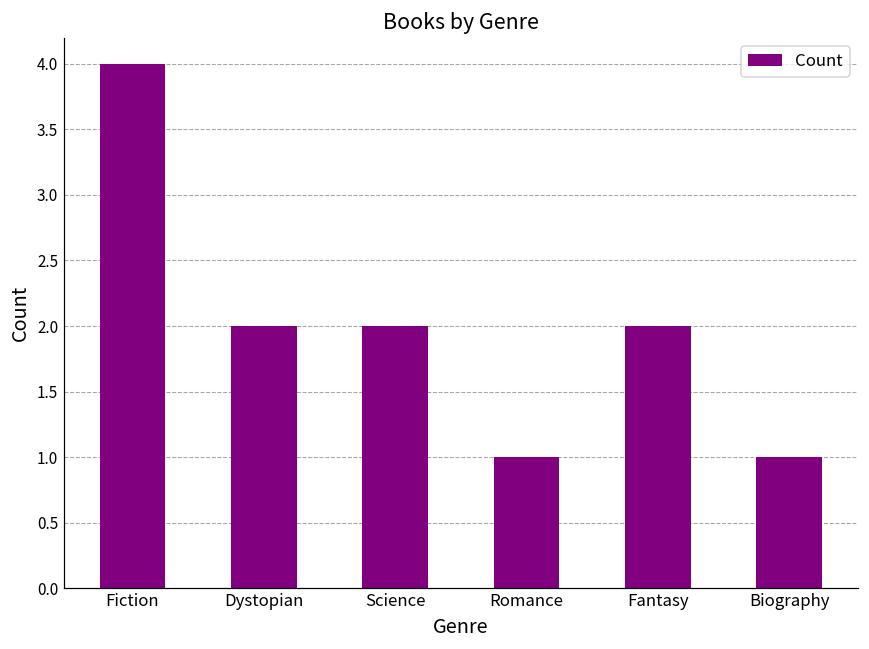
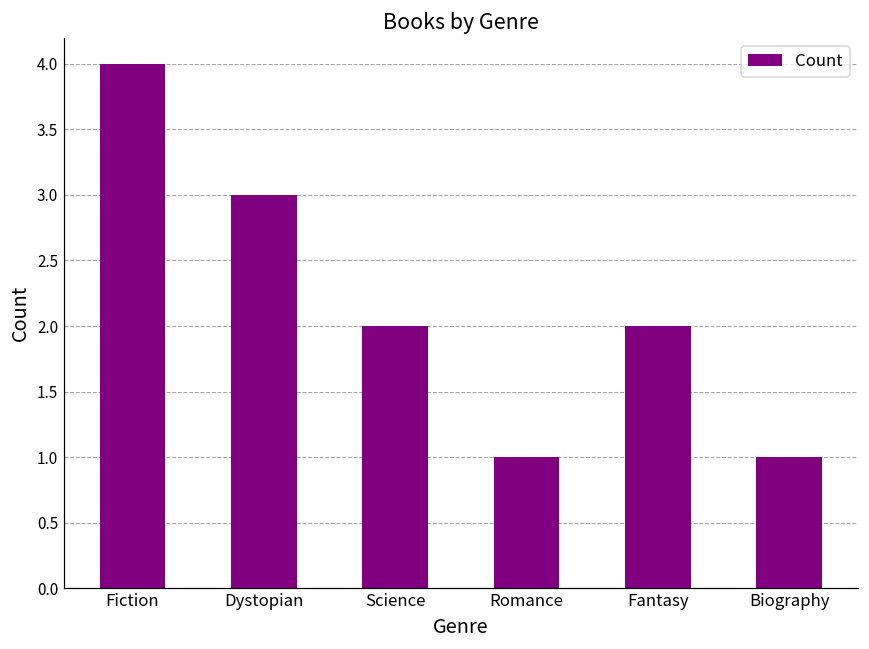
  {
    "Fiction": 4,
-   "Dystopian": 2,
+   "Dystopian": 3,
    "Science": 2,
    "Romance": 1,
    "Fantasy": 2,
    "Biography": 1
  }
